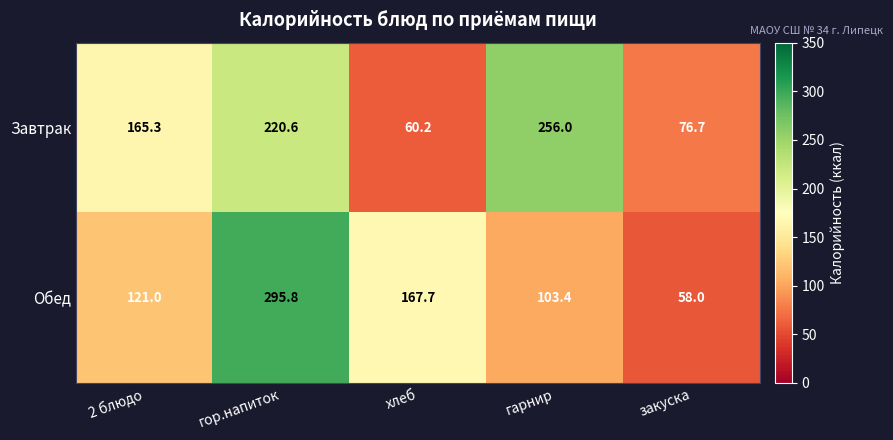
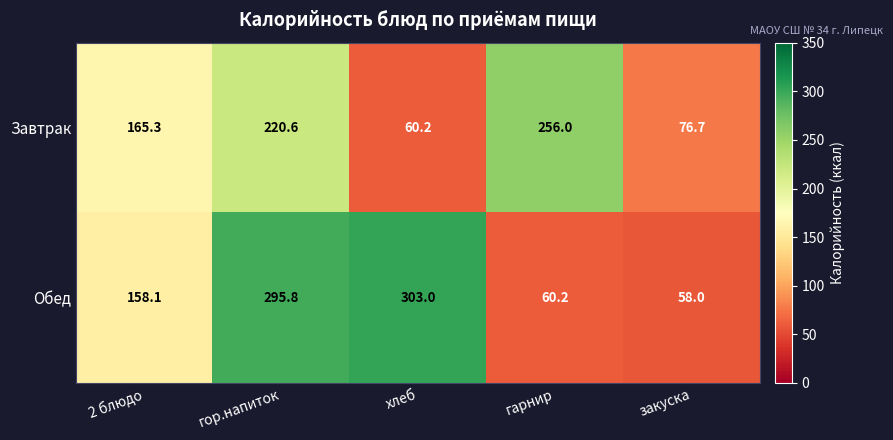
  {
    "Завтрак": {
      "2 блюдо": 165.3,
      "гор.напиток": 220.6,
      "хлеб": 60.2,
      "гарнир": 256.0,
      "закуска": 76.7
    },
    "Обед": {
-     "2 блюдо": 121.0,
+     "2 блюдо": 158.1,
      "гор.напиток": 295.8,
-     "хлеб": 167.7,
-     "гарнир": 103.4,
+     "хлеб": 303.0,
+     "гарнир": 60.2,
      "закуска": 58.0
    }
  }
